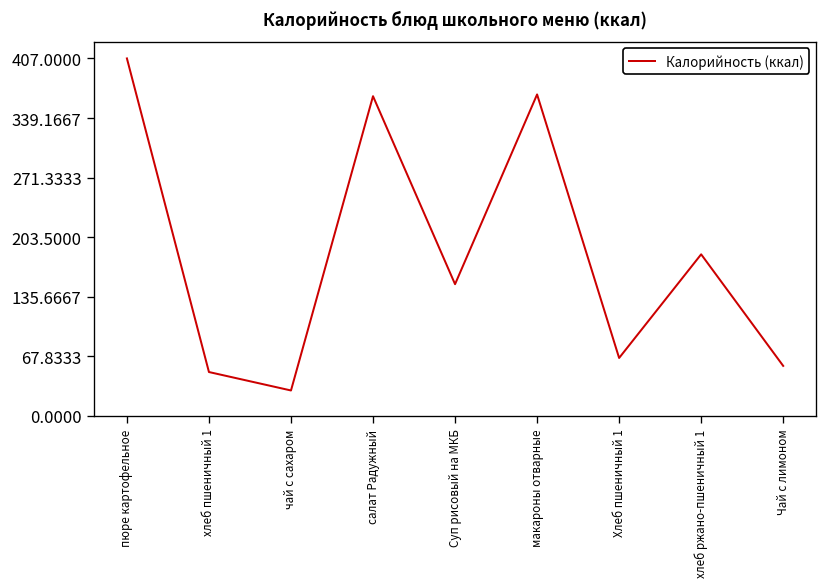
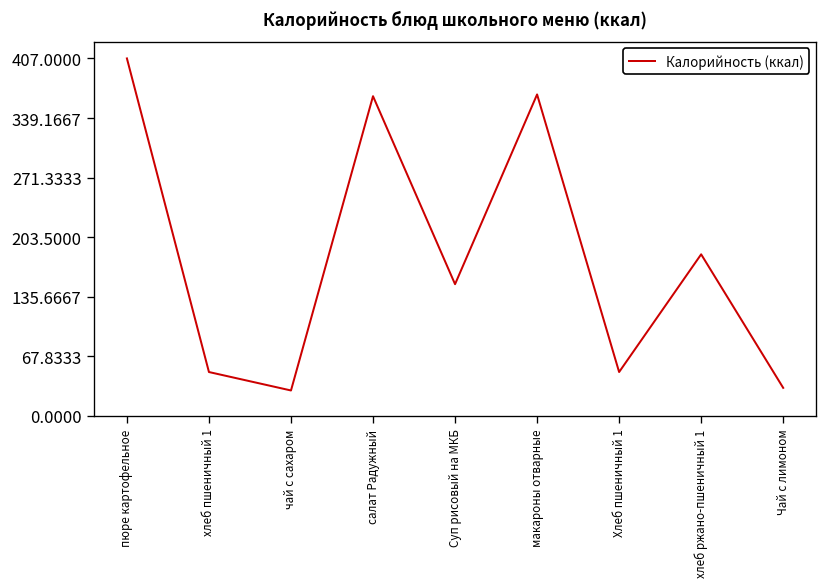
  {
    "пюре картофельное": 410,
    "хлеб пшеничный 1": 50,
    "чай с сахаром": 30,
    "салат Радужный": 360,
    "Суп рисовый на МКБ": 150,
    "макароны отварные": 370,
-   "Хлеб пшеничный 1": 70,
+   "Хлеб пшеничный 1": 50,
    "хлеб ржано-пшеничный 1": 180,
-   "Чай с лимоном": 60
+   "Чай с лимоном": 30
  }
